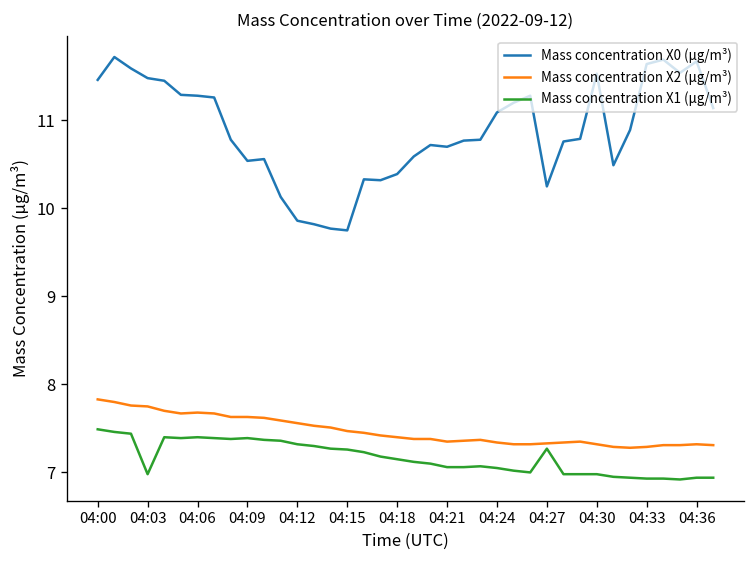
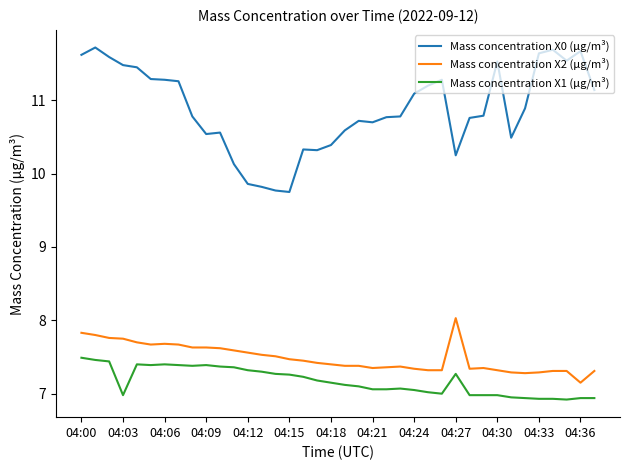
  {
    "Mass concentration X0 (μg/m³)": {
-     "04:00": 11.5,
+     "04:00": 11.6,
      "04:03": 11.5,
      "04:06": 11.3,
      "04:09": 10.5,
      "04:12": 9.9,
      "04:15": 9.8,
      "04:18": 10.4,
      "04:21": 10.7,
      "04:24": 11.1,
      "04:27": 10.3
    },
    "Mass concentration X2 (μg/m³)": {
      "04:00": 7.8,
      "04:03": 7.8,
      "04:06": 7.7,
      "04:09": 7.6,
      "04:12": 7.6,
      "04:15": 7.5,
      "04:18": 7.4,
      "04:21": 7.4,
      "04:24": 7.3,
-     "04:27": 7.3,
+     "04:27": 8.0,
      "04:30": 7.3,
      "04:33": 7.3,
-     "04:36": 7.3
+     "04:36": 7.2
    },
    "Mass concentration X1 (μg/m³)": {
      "04:00": 7.5,
      "04:03": 7.0,
      "04:06": 7.4,
      "04:09": 7.4,
      "04:12": 7.3,
      "04:15": 7.3,
      "04:18": 7.2,
      "04:21": 7.1,
      "04:24": 7.1,
      "04:27": 7.3,
      "04:30": 7.0,
      "04:33": 6.9,
      "04:36": 6.9
    }
  }
